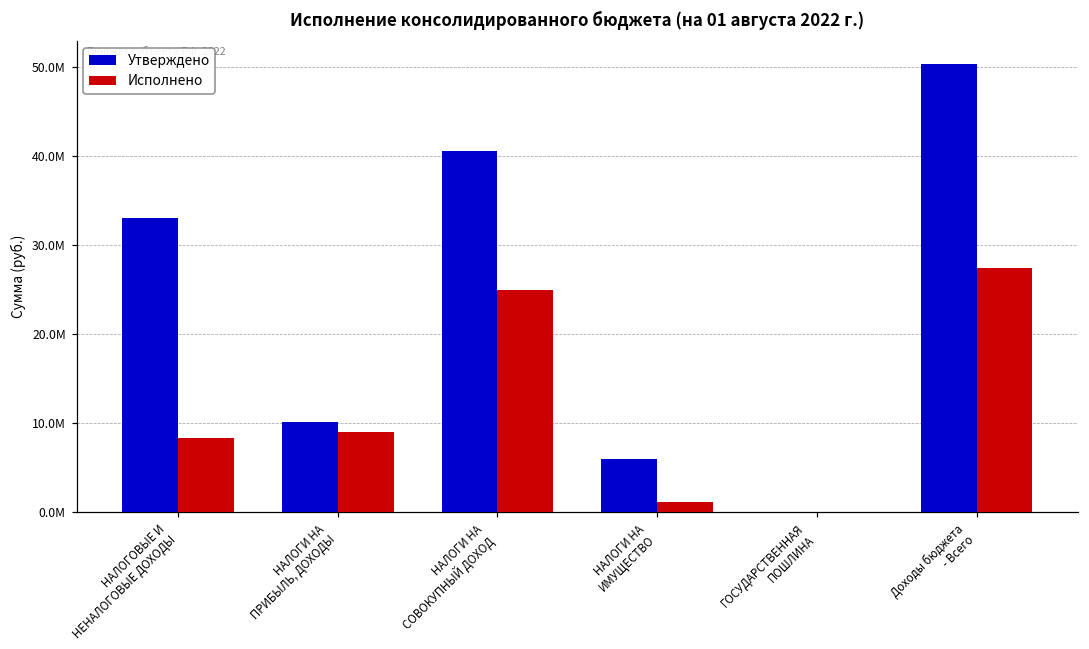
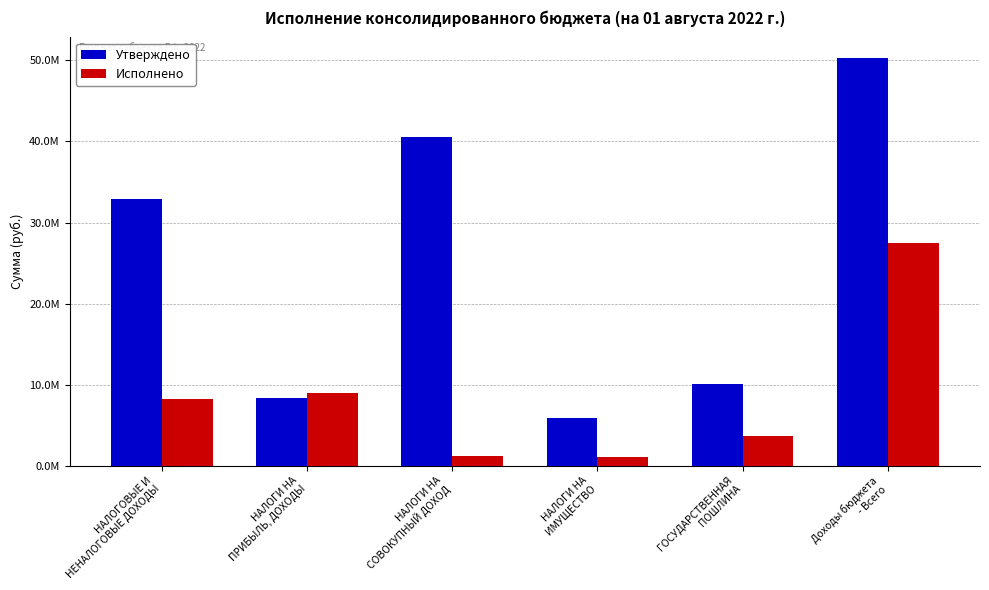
  {
    "Утверждено": {
      "НАЛОГОВЫЕ И НЕНАЛОГОВЫЕ ДОХОДЫ": 33000000,
-     "НАЛОГИ НА ПРИБЫЛЬ, ДОХОДЫ": 10000000,
+     "НАЛОГИ НА ПРИБЫЛЬ, ДОХОДЫ": 8000000,
      "НАЛОГИ НА СОВОКУПНЫЙ ДОХОД": 41000000,
      "НАЛОГИ НА ИМУЩЕСТВО": 6000000,
-     "ГОСУДАРСТВЕННАЯ ПОШЛИНА": 0,
+     "ГОСУДАРСТВЕННАЯ ПОШЛИНА": 10000000,
      "Доходы бюджета - Всего": 50000000
    },
    "Исполнено": {
      "НАЛОГОВЫЕ И НЕНАЛОГОВЫЕ ДОХОДЫ": 8000000,
      "НАЛОГИ НА ПРИБЫЛЬ, ДОХОДЫ": 9000000,
-     "НАЛОГИ НА СОВОКУПНЫЙ ДОХОД": 25000000,
+     "НАЛОГИ НА СОВОКУПНЫЙ ДОХОД": 1000000,
      "НАЛОГИ НА ИМУЩЕСТВО": 1000000,
-     "ГОСУДАРСТВЕННАЯ ПОШЛИНА": 0,
+     "ГОСУДАРСТВЕННАЯ ПОШЛИНА": 4000000,
      "Доходы бюджета - Всего": 27000000
    }
  }
